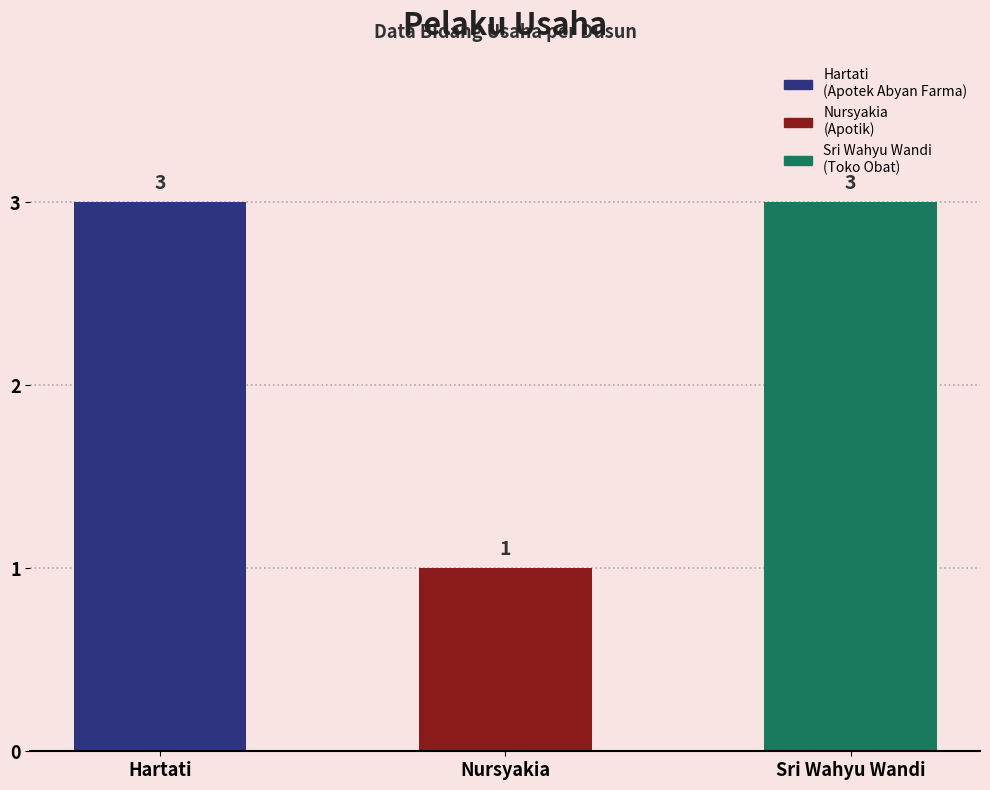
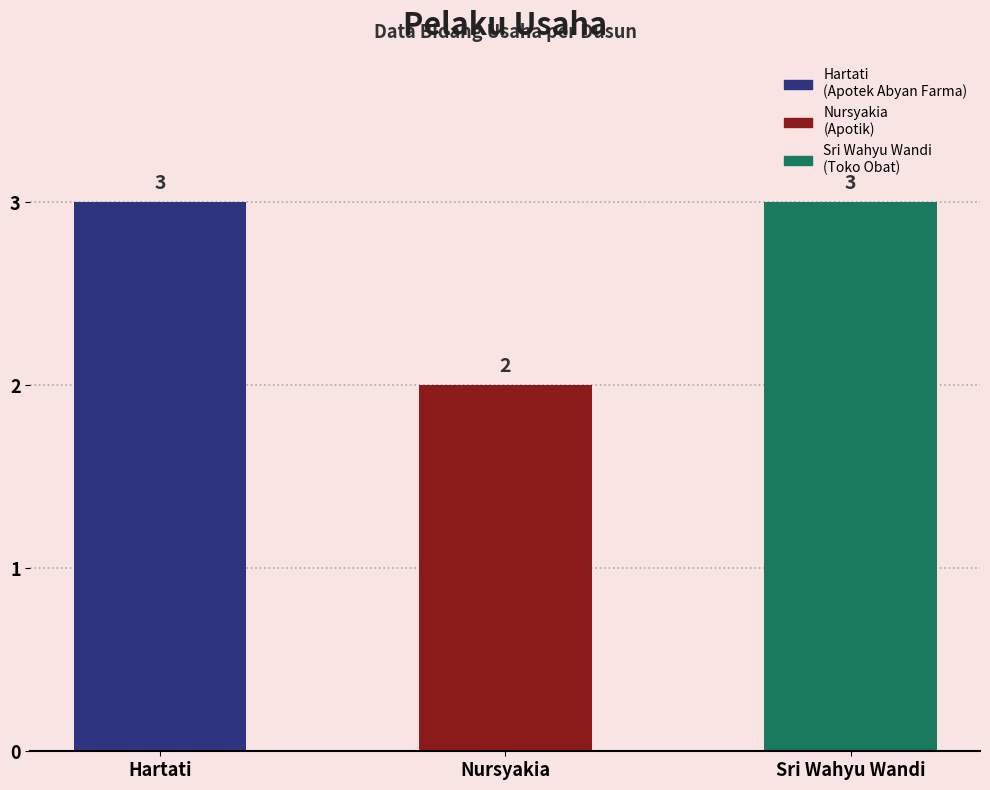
  {
    "Hartati": 3,
-   "Nursyakia": 1,
+   "Nursyakia": 2,
    "Sri Wahyu Wandi": 3
  }
